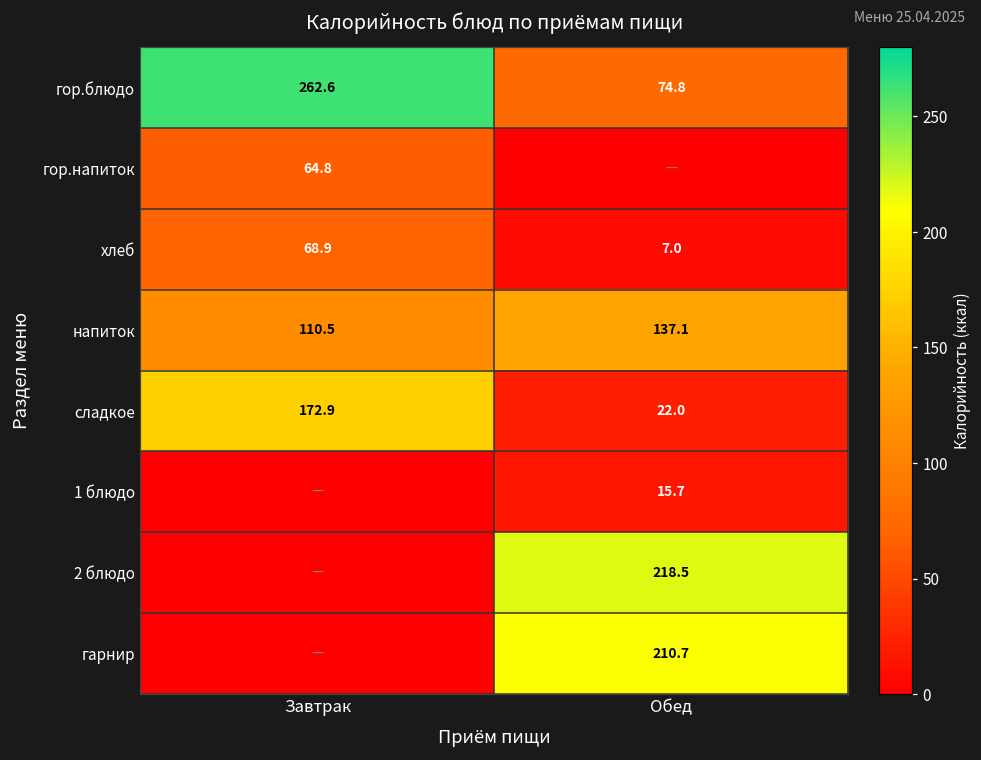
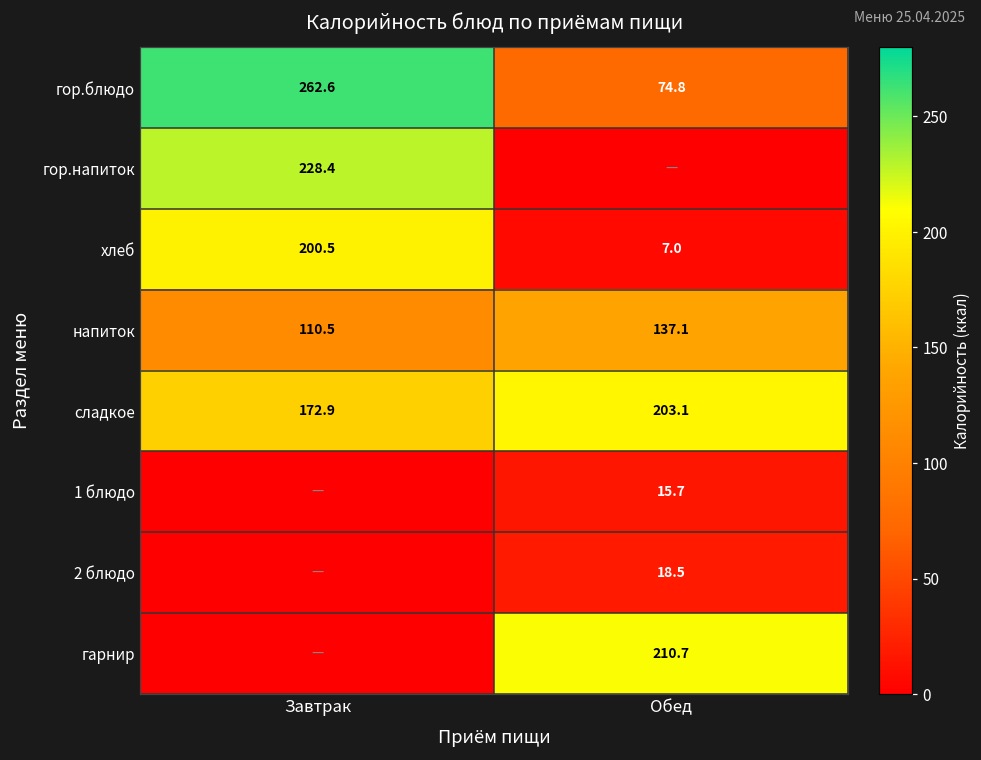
  {
    "гор.блюдо": {
      "Завтрак": 262.6,
      "Обед": 74.8
    },
    "гор.напиток": {
-     "Завтрак": 64.8
+     "Завтрак": 228.4
    },
    "хлеб": {
-     "Завтрак": 68.9,
+     "Завтрак": 200.5,
      "Обед": 7.0
    },
    "напиток": {
      "Завтрак": 110.5,
      "Обед": 137.1
    },
    "сладкое": {
      "Завтрак": 172.9,
-     "Обед": 22.0
+     "Обед": 203.1
    },
    "1 блюдо": {
      "Обед": 15.7
    },
    "2 блюдо": {
-     "Обед": 218.5
+     "Обед": 18.5
    },
    "гарнир": {
      "Обед": 210.7
    }
  }
